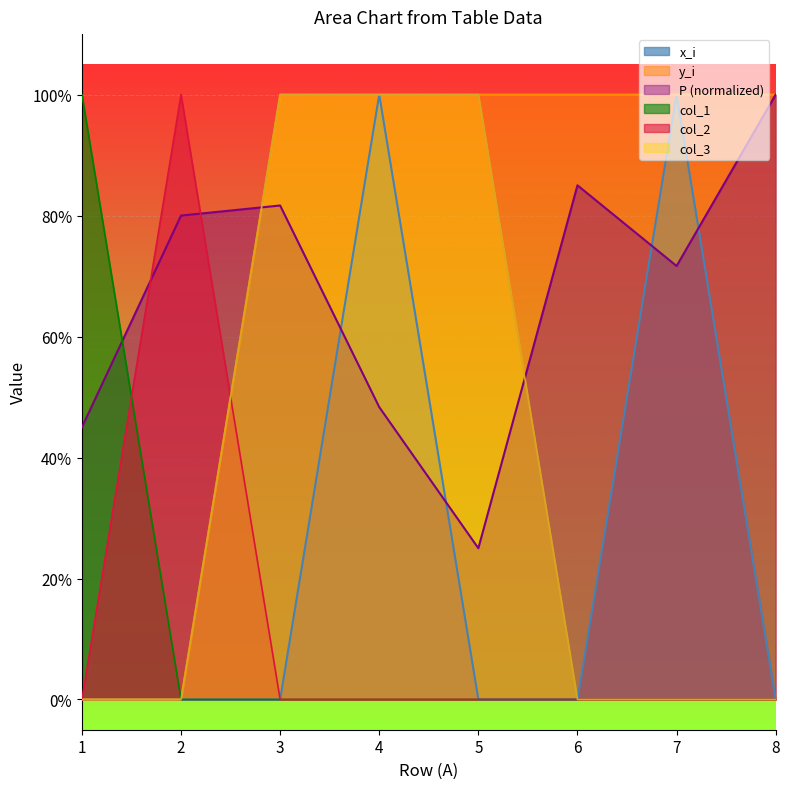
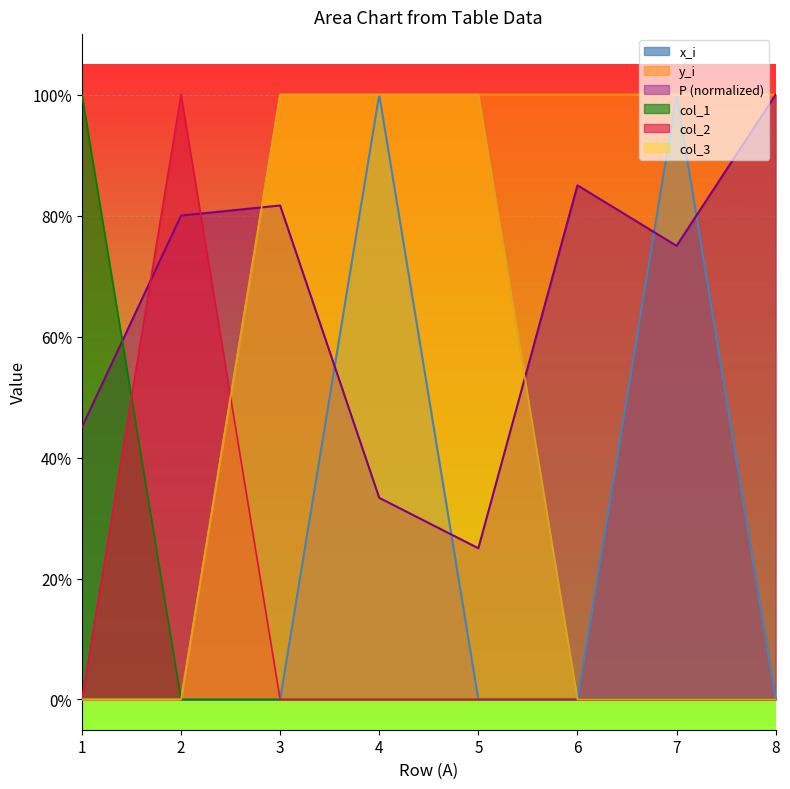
  {
    "y_i": {
      "6": "100%"
    },
    "P (normalized)": {
      "1": "45%",
      "2": "80%",
      "3": "82%",
-     "4": "48%",
+     "4": "33%",
      "5": "25%",
      "6": "85%",
-     "7": "72%"
+     "7": "75%"
    },
    "col_1": {
      "1": "100%"
    },
    "col_2": {
      "2": "100%"
    }
  }
